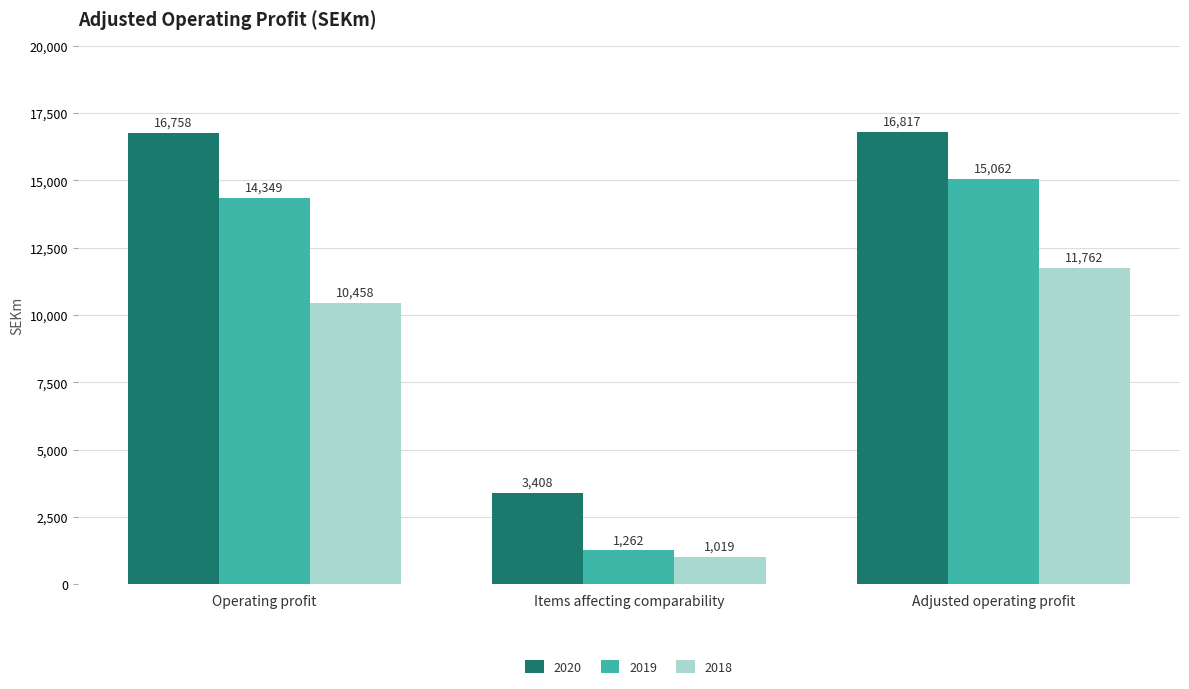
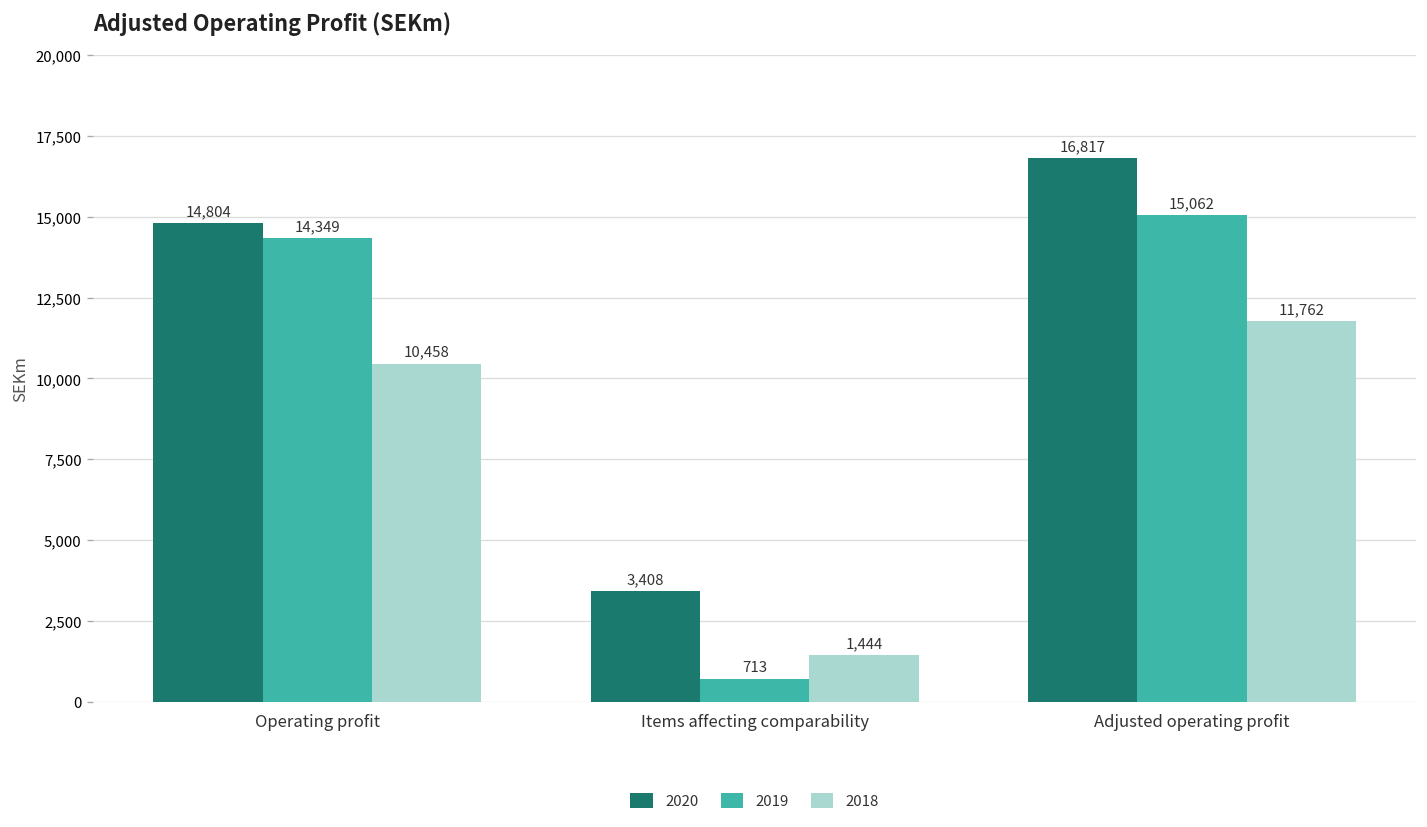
  {
    "2020": {
-     "Operating profit": "16,758",
+     "Operating profit": "14,804",
      "Items affecting comparability": "3,408",
      "Adjusted operating profit": "16,817"
    },
    "2019": {
      "Operating profit": "14,349",
-     "Items affecting comparability": "1,262",
+     "Items affecting comparability": "713",
      "Adjusted operating profit": "15,062"
    },
    "2018": {
      "Operating profit": "10,458",
-     "Items affecting comparability": "1,019",
+     "Items affecting comparability": "1,444",
      "Adjusted operating profit": "11,762"
    }
  }
